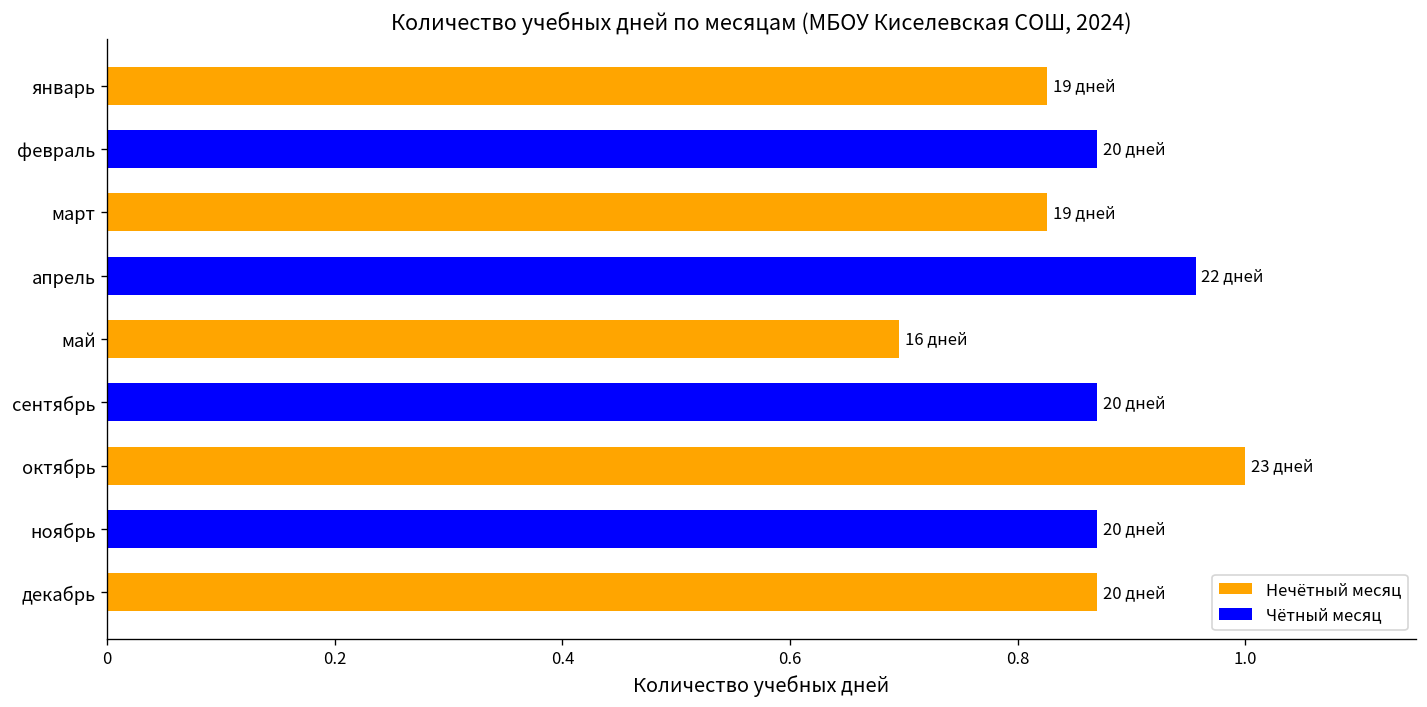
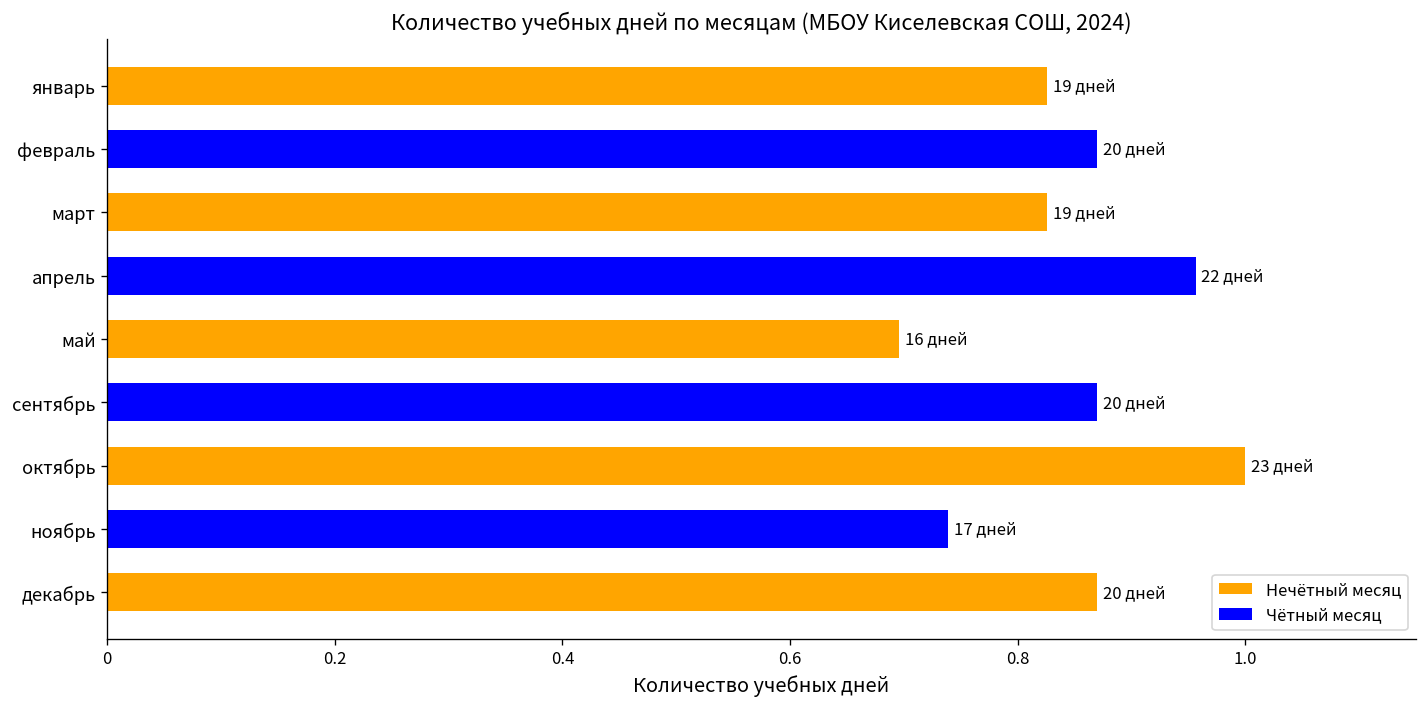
  {
-   "ноябрь": 20
+   "ноябрь": 17
  }
